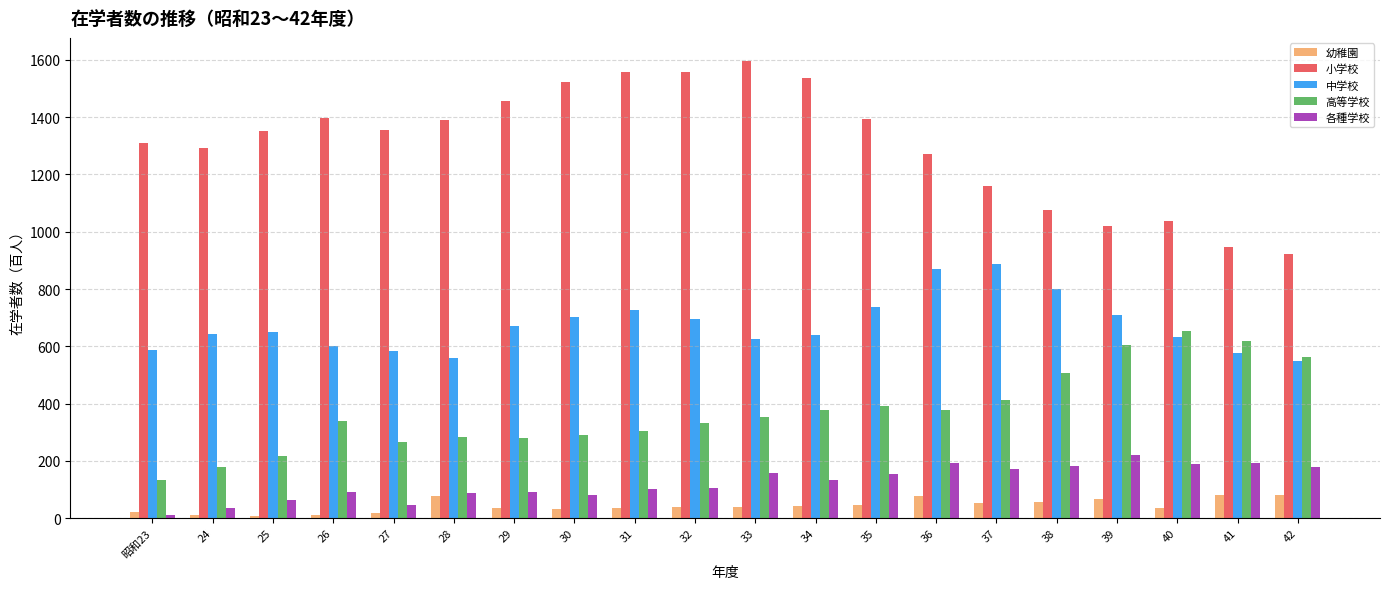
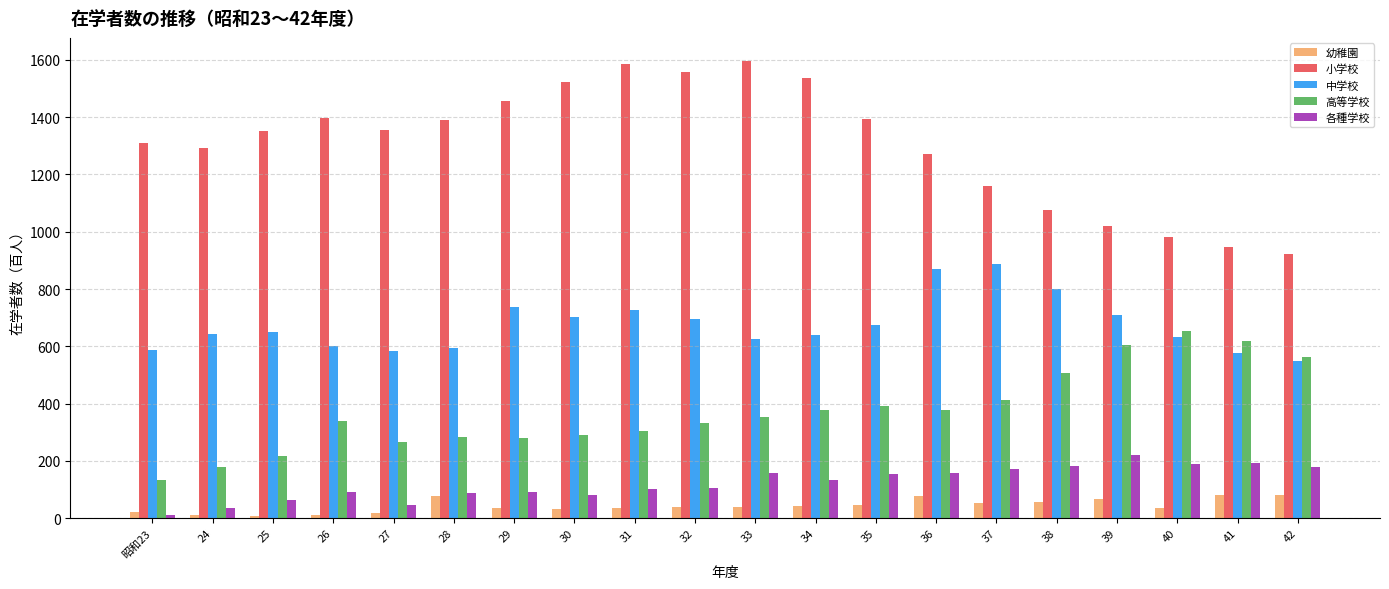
  {
    "幼稚園": {
      "昭和23": 20,
      "24": 10,
      "26": 10,
      "27": 20,
      "28": 80,
      "29": 40,
      "30": 30,
      "31": 40,
      "32": 40,
      "33": 40,
      "34": 40,
      "35": 40,
      "36": 80,
      "37": 50,
      "38": 60,
      "39": 70,
      "40": 30,
      "41": 80,
      "42": 80
    },
    "小学校": {
      "昭和23": 1310,
      "24": 1290,
      "25": 1350,
      "26": 1400,
      "27": 1350,
      "28": 1390,
      "29": 1460,
      "30": 1520,
-     "31": 1560,
+     "31": 1590,
      "32": 1560,
      "33": 1600,
      "34": 1540,
      "35": 1390,
      "36": 1270,
      "37": 1160,
      "38": 1070,
      "39": 1020,
-     "40": 1040,
+     "40": 980,
      "41": 950,
      "42": 920
    },
    "中学校": {
      "昭和23": 590,
      "24": 640,
      "25": 650,
      "26": 600,
      "27": 580,
-     "28": 560,
-     "29": 670,
+     "28": 590,
+     "29": 740,
      "30": 700,
      "31": 730,
      "32": 690,
      "33": 630,
      "34": 640,
-     "35": 740,
+     "35": 670,
      "36": 870,
      "37": 890,
      "38": 800,
      "39": 710,
      "40": 630,
      "41": 580,
      "42": 550
    },
    "高等学校": {
      "昭和23": 130,
      "24": 180,
      "25": 220,
      "26": 340,
      "27": 270,
      "28": 280,
      "29": 280,
      "30": 290,
      "31": 300,
      "32": 330,
      "33": 350,
      "34": 380,
      "35": 390,
      "36": 380,
      "37": 410,
      "38": 510,
      "39": 600,
      "40": 650,
      "41": 620,
      "42": 560
    },
    "各種学校": {
      "昭和23": 10,
      "24": 40,
      "25": 60,
      "26": 90,
      "27": 50,
      "28": 90,
      "29": 90,
      "30": 80,
      "31": 100,
      "32": 100,
      "33": 160,
      "34": 130,
      "35": 160,
-     "36": 190,
+     "36": 160,
      "37": 170,
      "38": 180,
      "39": 220,
      "40": 190,
      "41": 190,
      "42": 180
    }
  }
